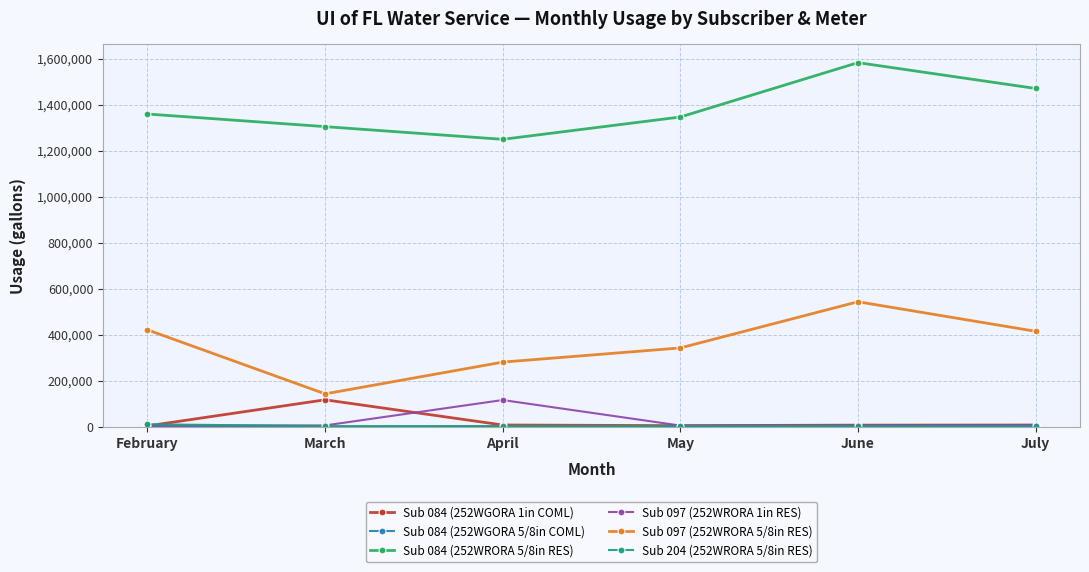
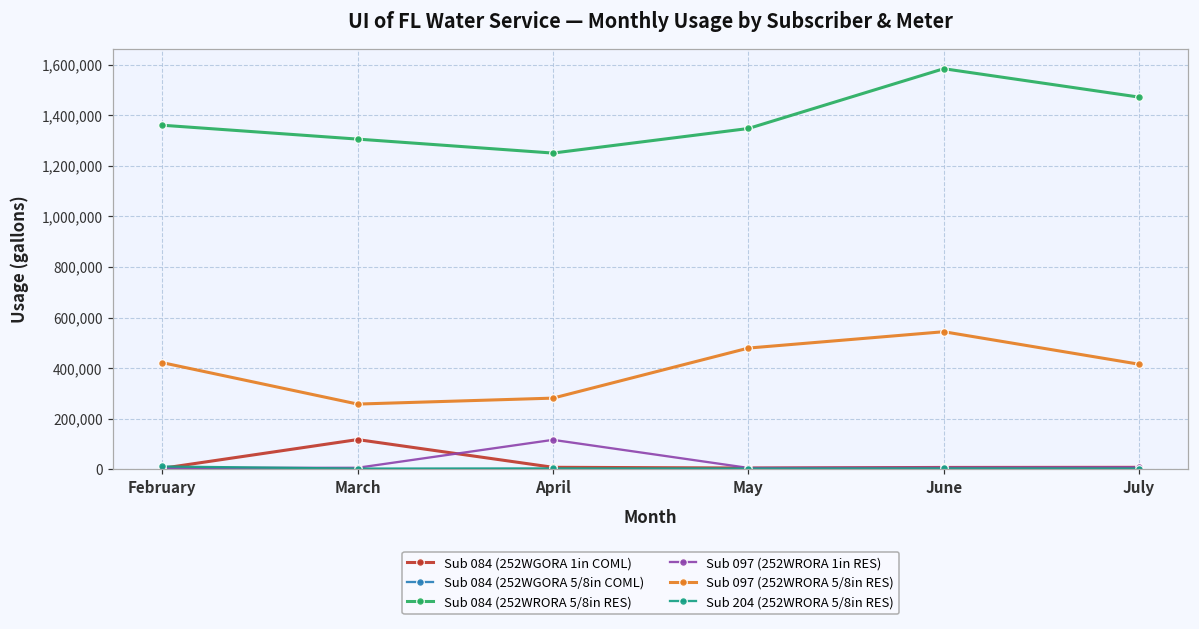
  {
    "Sub 084 (252WGORA 1in COML)": {
      "March": "120,000"
    },
    "Sub 097 (252WRORA 1in RES)": {
      "April": "120,000"
    },
    "Sub 097 (252WRORA 5/8in RES)": {
      "February": "420,000",
-     "March": "140,000",
+     "March": "260,000",
      "April": "280,000",
-     "May": "340,000",
+     "May": "480,000",
      "June": "540,000",
      "July": "420,000"
    }
  }
